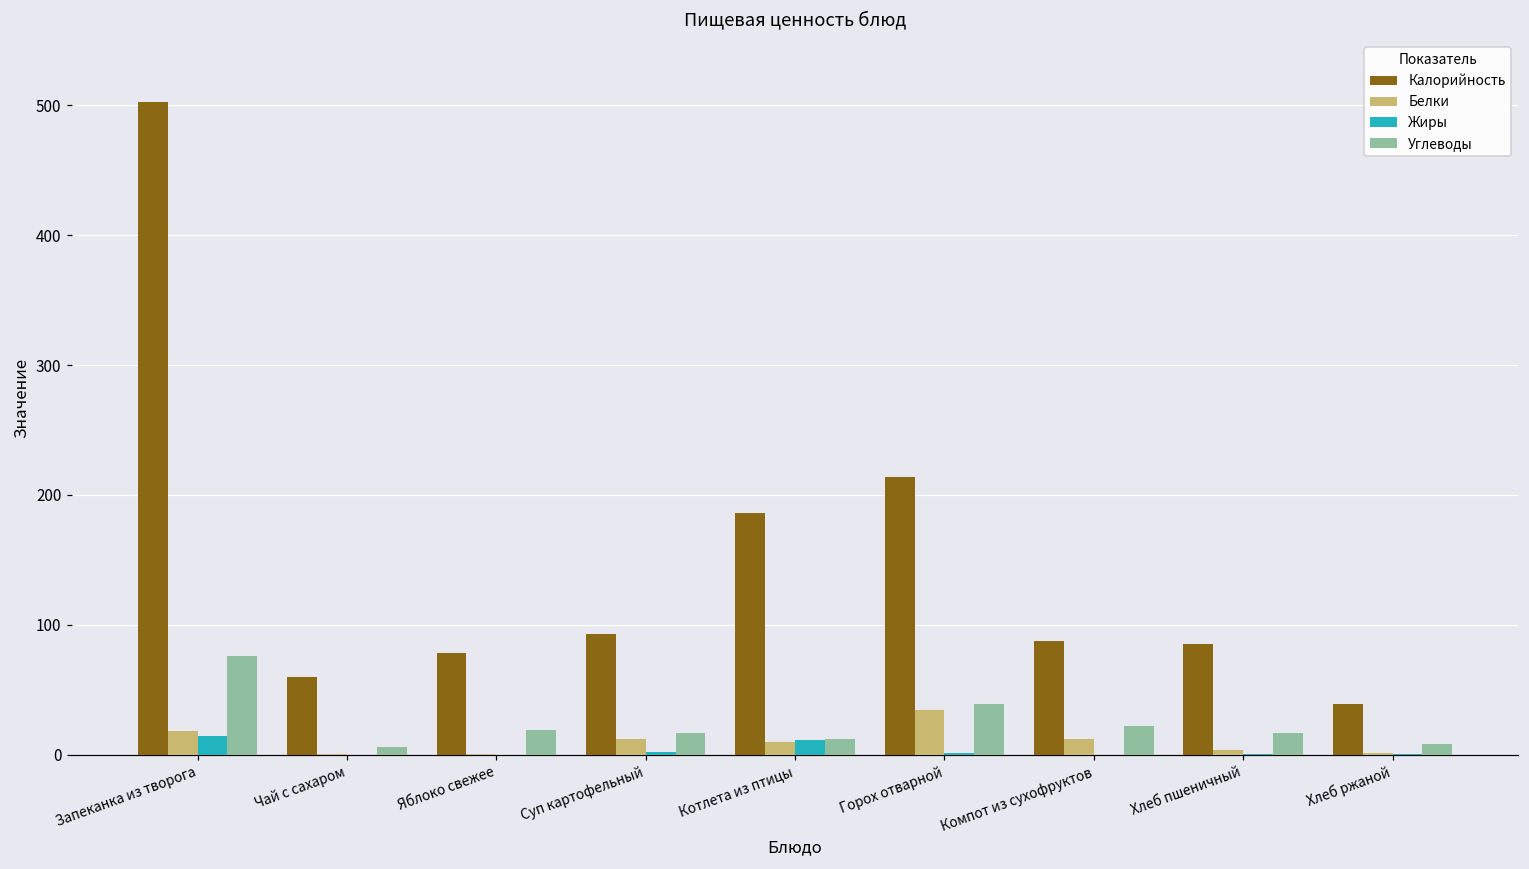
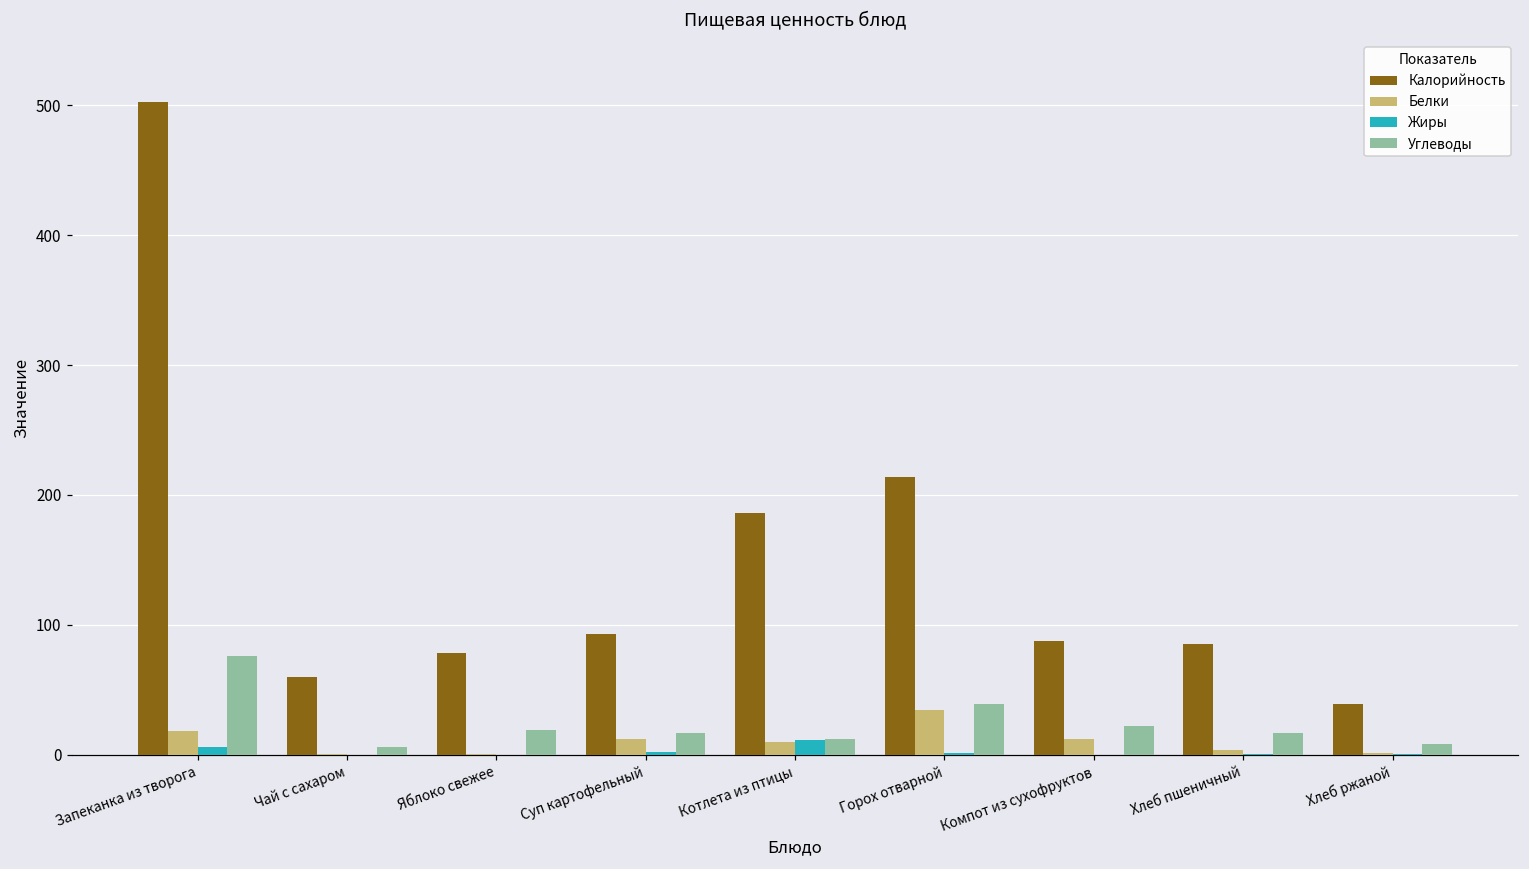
  {
    "Калорийность": {
      "Запеканка из творога": 503,
      "Чай с сахаром": 60,
      "Яблоко свежее": 78,
      "Суп картофельный": 93,
      "Котлета из птицы": 186,
      "Горох отварной": 214,
      "Компот из сухофруктов": 88,
      "Хлеб пшеничный": 85,
      "Хлеб ржаной": 39
    },
    "Белки": {
      "Запеканка из творога": 18,
      "Суп картофельный": 12,
      "Котлета из птицы": 10,
      "Горох отварной": 35,
      "Компот из сухофруктов": 12,
      "Хлеб пшеничный": 3
    },
    "Жиры": {
-     "Запеканка из творога": 14,
+     "Запеканка из творога": 6,
      "Чай с сахаром": 0,
      "Яблоко свежее": 0,
      "Суп картофельный": 2,
      "Котлета из птицы": 11,
      "Компот из сухофруктов": 0
    },
    "Углеводы": {
      "Запеканка из творога": 76,
      "Чай с сахаром": 6,
      "Яблоко свежее": 19,
      "Суп картофельный": 17,
      "Котлета из птицы": 12,
      "Горох отварной": 39,
      "Компот из сухофруктов": 22,
      "Хлеб пшеничный": 17,
      "Хлеб ржаной": 8
    }
  }
